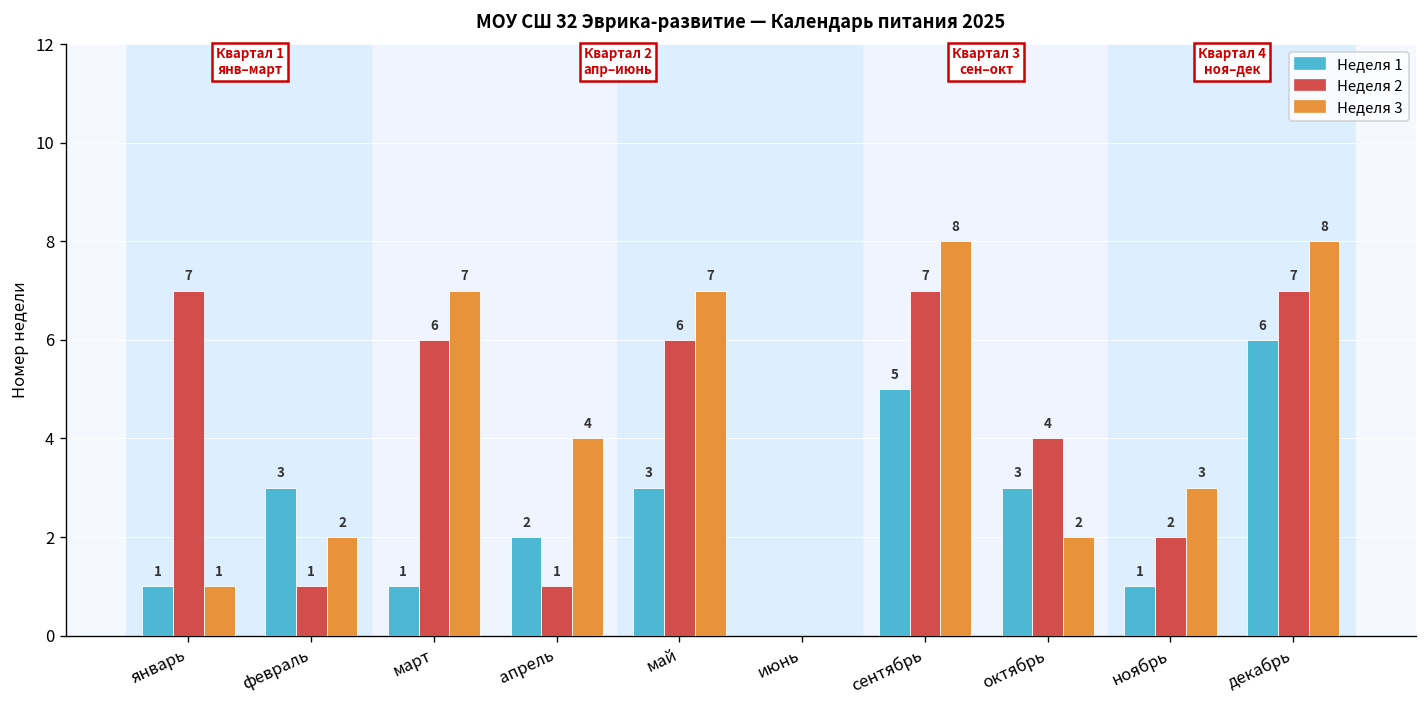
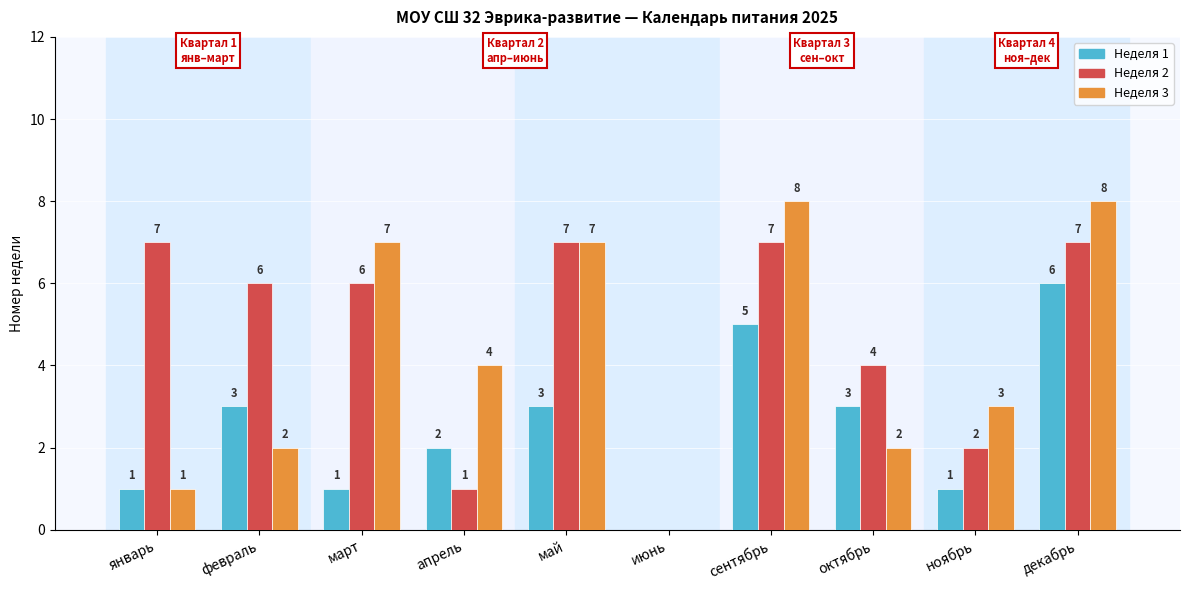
  {
    "Неделя 1": {
      "январь": 1,
      "февраль": 3,
      "март": 1,
      "апрель": 2,
      "май": 3,
      "сентябрь": 5,
      "октябрь": 3,
      "ноябрь": 1,
      "декабрь": 6
    },
    "Неделя 2": {
      "январь": 7,
-     "февраль": 1,
+     "февраль": 6,
      "март": 6,
      "апрель": 1,
-     "май": 6,
+     "май": 7,
      "сентябрь": 7,
      "октябрь": 4,
      "ноябрь": 2,
      "декабрь": 7
    },
    "Неделя 3": {
      "январь": 1,
      "февраль": 2,
      "март": 7,
      "апрель": 4,
      "май": 7,
      "сентябрь": 8,
      "октябрь": 2,
      "ноябрь": 3,
      "декабрь": 8
    }
  }
